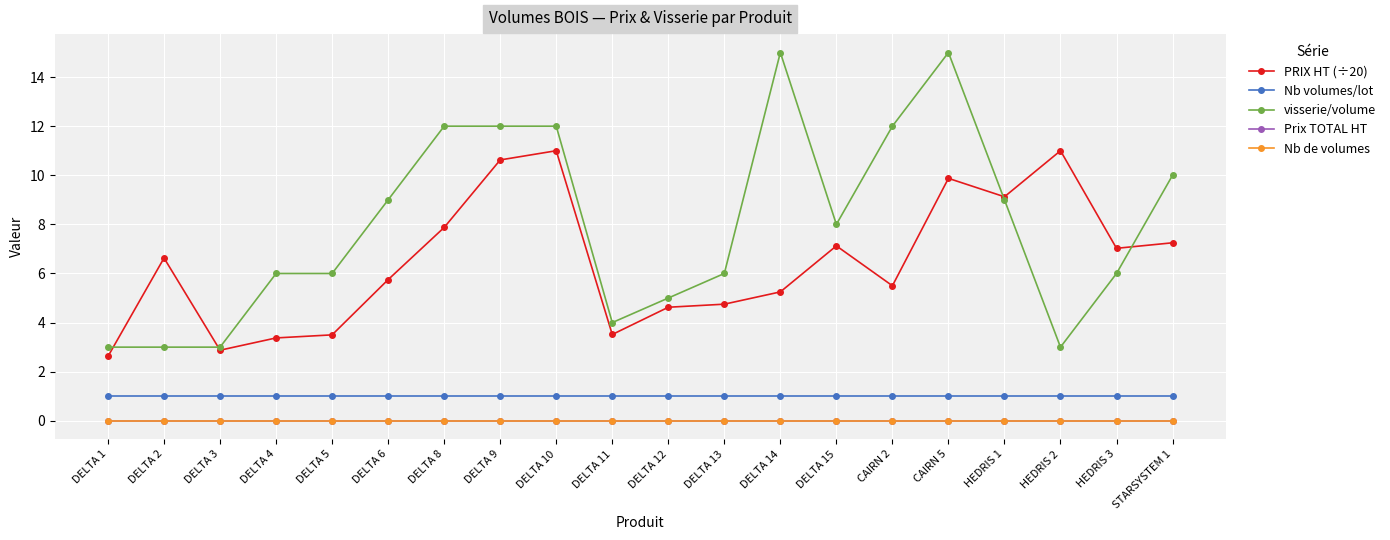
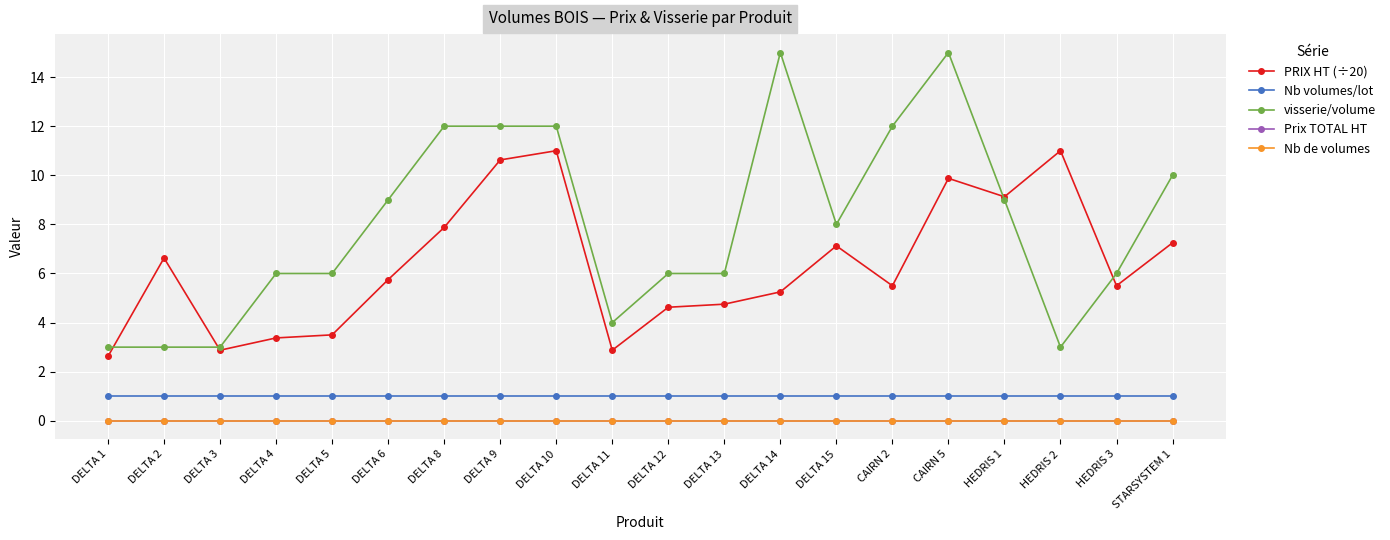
  {
    "PRIX HT (÷20)": {
      "DELTA 1": 2.6,
      "DELTA 2": 6.6,
      "DELTA 3": 2.9,
      "DELTA 4": 3.4,
      "DELTA 5": 3.5,
      "DELTA 6": 5.8,
      "DELTA 8": 7.9,
      "DELTA 9": 10.6,
      "DELTA 10": 11.0,
-     "DELTA 11": 3.5,
+     "DELTA 11": 2.9,
      "DELTA 12": 4.6,
      "DELTA 13": 4.8,
      "DELTA 14": 5.3,
      "DELTA 15": 7.1,
      "CAIRN 2": 5.5,
      "CAIRN 5": 9.9,
      "HEDRIS 1": 9.1,
      "HEDRIS 2": 11.0,
-     "HEDRIS 3": 7.0,
+     "HEDRIS 3": 5.5,
      "STARSYSTEM 1": 7.3
    },
    "Nb volumes/lot": {
      "DELTA 1": 1.0,
      "DELTA 2": 1.0,
      "DELTA 3": 1.0,
      "DELTA 4": 1.0,
      "DELTA 5": 1.0,
      "DELTA 6": 1.0,
      "DELTA 8": 1.0,
      "DELTA 9": 1.0,
      "DELTA 10": 1.0,
      "DELTA 11": 1.0,
      "DELTA 12": 1.0,
      "DELTA 13": 1.0,
      "DELTA 14": 1.0,
      "DELTA 15": 1.0,
      "CAIRN 2": 1.0,
      "CAIRN 5": 1.0,
      "HEDRIS 1": 1.0,
      "HEDRIS 2": 1.0,
      "HEDRIS 3": 1.0,
      "STARSYSTEM 1": 1.0
    },
    "visserie/volume": {
      "DELTA 1": 3,
      "DELTA 2": 3,
      "DELTA 3": 3,
      "DELTA 4": 6,
      "DELTA 5": 6,
      "DELTA 6": 9,
      "DELTA 8": 12,
      "DELTA 9": 12,
      "DELTA 10": 12,
      "DELTA 11": 4,
-     "DELTA 12": 5,
+     "DELTA 12": 6,
      "DELTA 13": 6,
      "DELTA 14": 15,
      "DELTA 15": 8,
      "CAIRN 2": 12,
      "CAIRN 5": 15,
      "HEDRIS 1": 9,
      "HEDRIS 2": 3,
      "HEDRIS 3": 6,
      "STARSYSTEM 1": 10
    },
    "Nb de volumes": {
      "DELTA 1": 0.0,
      "DELTA 2": 0.0,
      "DELTA 3": 0.0,
      "DELTA 4": 0.0,
      "DELTA 5": 0.0,
      "DELTA 6": 0.0,
      "DELTA 8": 0.0,
      "DELTA 9": 0.0,
      "DELTA 10": 0.0,
      "DELTA 11": 0.0,
      "DELTA 12": 0.0,
      "DELTA 13": 0.0,
      "DELTA 14": 0.0,
      "DELTA 15": 0.0,
      "CAIRN 2": 0.0,
      "CAIRN 5": 0.0,
      "HEDRIS 1": 0.0,
      "HEDRIS 2": 0.0,
      "HEDRIS 3": 0.0,
      "STARSYSTEM 1": 0.0
    }
  }
